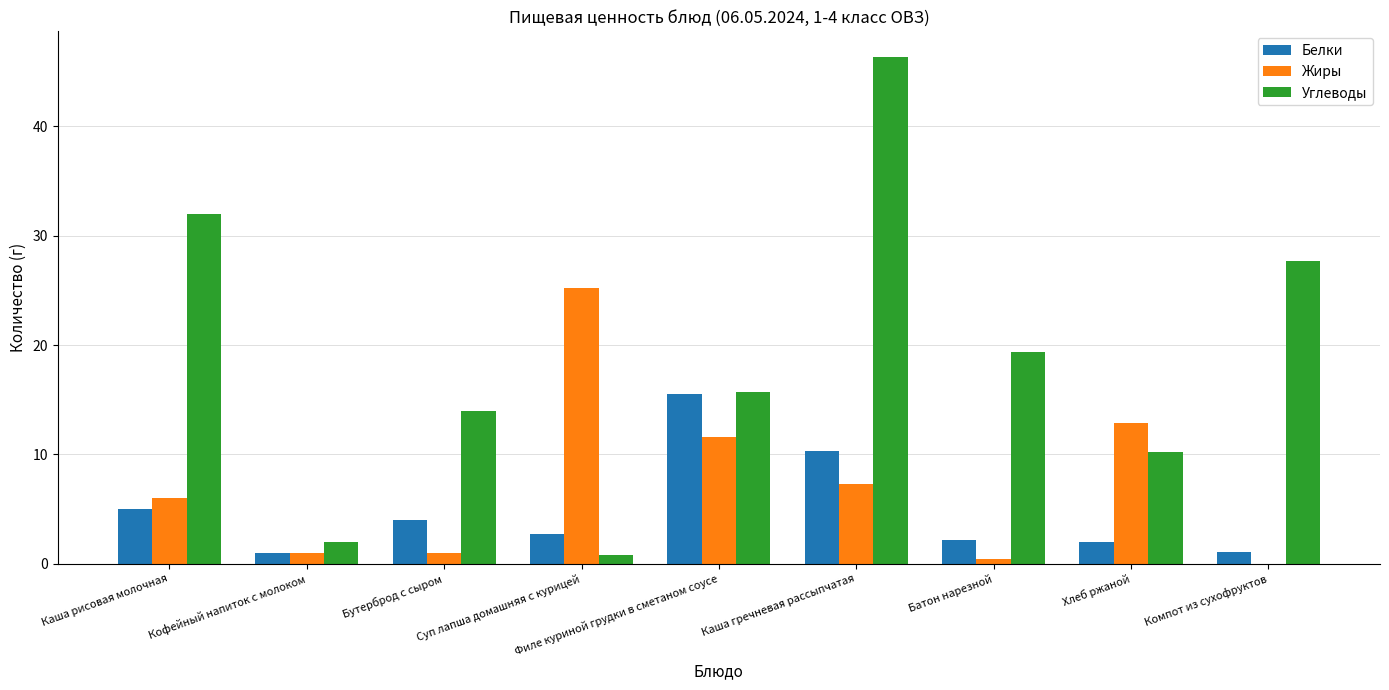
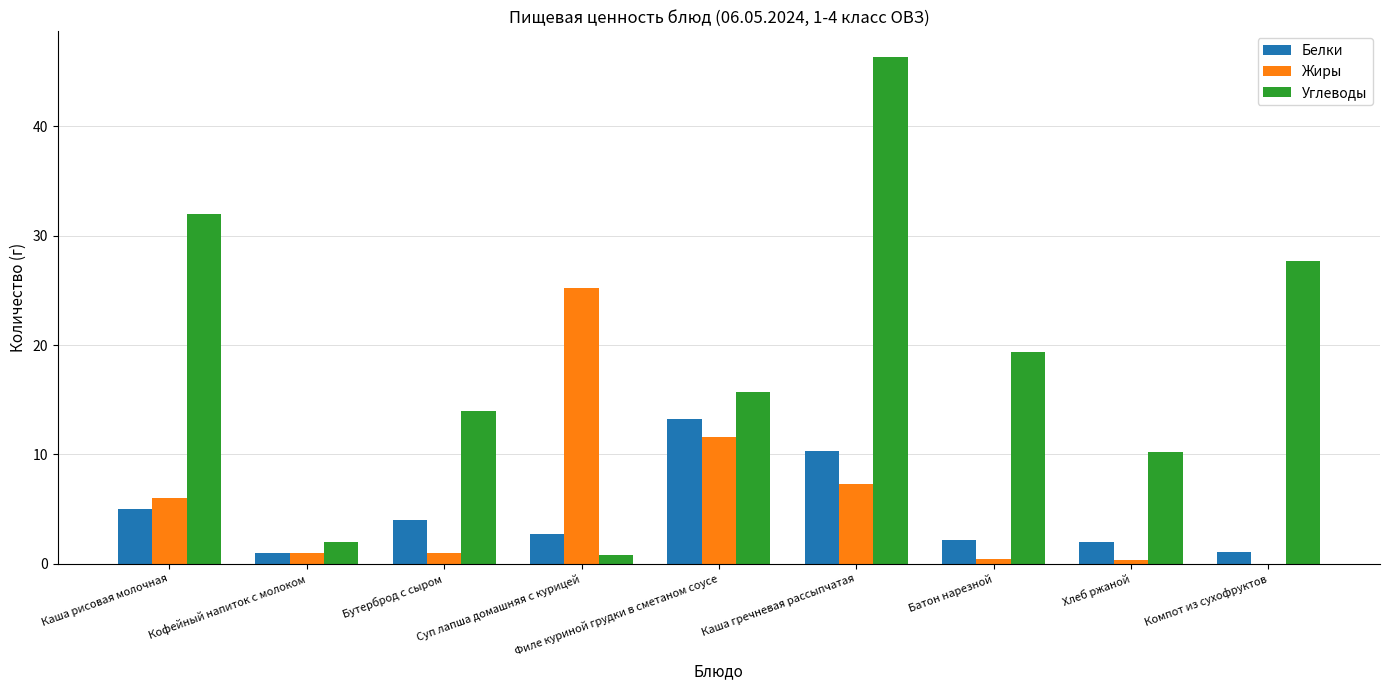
  {
    "Белки": {
      "Каша рисовая молочная": 5.0,
      "Кофейный напиток с молоком": 1.0,
      "Бутерброд с сыром": 4.0,
      "Суп лапша домашняя с курицей": 2.7,
-     "Филе куриной грудки в сметаном соусе": 15.6,
+     "Филе куриной грудки в сметаном соусе": 13.2,
      "Каша гречневая рассыпчатая": 10.4,
      "Батон нарезной": 2.2,
      "Хлеб ржаной": 2.0,
      "Компот из сухофруктов": 1.0
    },
    "Жиры": {
      "Каша рисовая молочная": 6.0,
      "Кофейный напиток с молоком": 1.0,
      "Бутерброд с сыром": 1.0,
      "Суп лапша домашняя с курицей": 25.2,
      "Филе куриной грудки в сметаном соусе": 11.6,
      "Каша гречневая рассыпчатая": 7.3,
      "Батон нарезной": 0.4,
-     "Хлеб ржаной": 12.9,
+     "Хлеб ржаной": 0.4,
      "Компот из сухофруктов": 0.0
    },
    "Углеводы": {
      "Каша рисовая молочная": 32.0,
      "Кофейный напиток с молоком": 2.0,
      "Бутерброд с сыром": 14.0,
      "Суп лапша домашняя с курицей": 0.8,
      "Филе куриной грудки в сметаном соусе": 15.7,
      "Каша гречневая рассыпчатая": 46.4,
      "Батон нарезной": 19.3,
      "Хлеб ржаной": 10.2,
      "Компот из сухофруктов": 27.7
    }
  }
